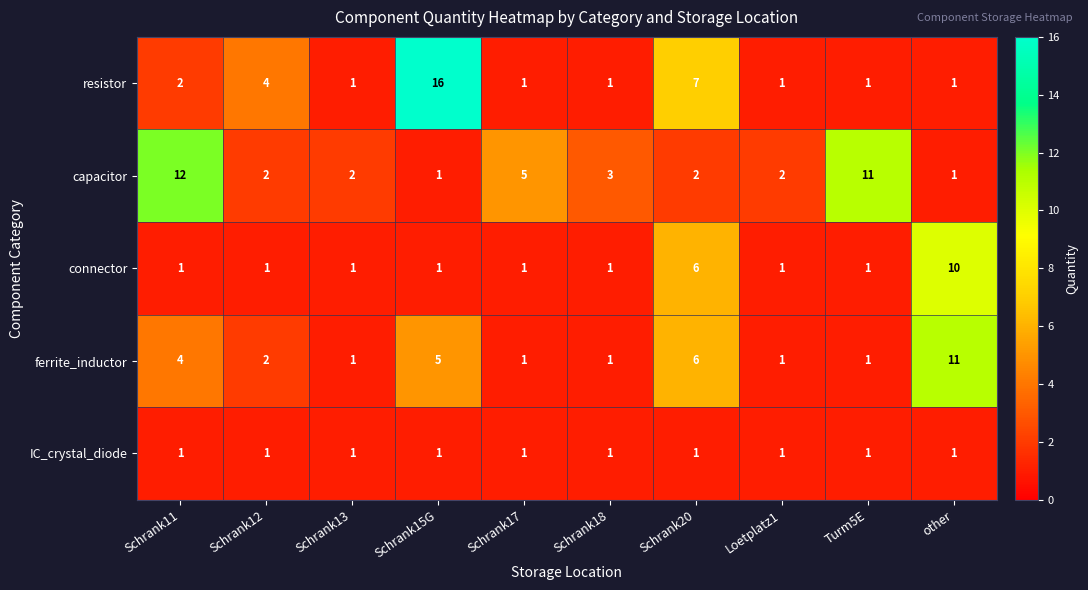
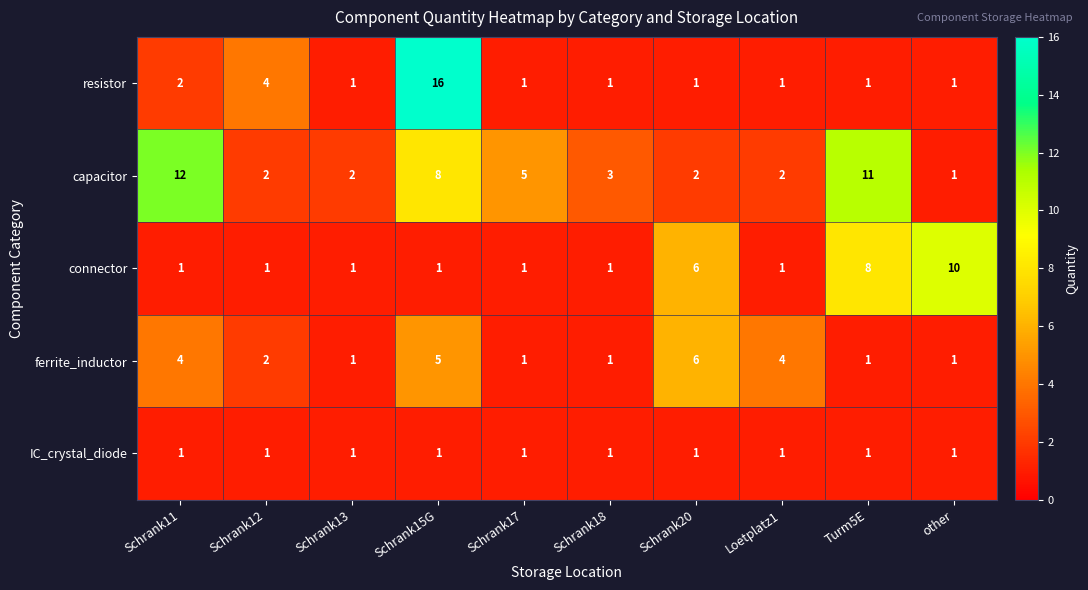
  {
    "resistor": {
      "Schrank11": 2,
      "Schrank12": 4,
      "Schrank13": 1,
      "Schrank15G": 16,
      "Schrank17": 1,
      "Schrank18": 1,
-     "Schrank20": 7,
+     "Schrank20": 1,
      "Loetplatz1": 1,
      "Turm5E": 1,
      "other": 1
    },
    "capacitor": {
      "Schrank11": 12,
      "Schrank12": 2,
      "Schrank13": 2,
-     "Schrank15G": 1,
+     "Schrank15G": 8,
      "Schrank17": 5,
      "Schrank18": 3,
      "Schrank20": 2,
      "Loetplatz1": 2,
      "Turm5E": 11,
      "other": 1
    },
    "connector": {
      "Schrank11": 1,
      "Schrank12": 1,
      "Schrank13": 1,
      "Schrank15G": 1,
      "Schrank17": 1,
      "Schrank18": 1,
      "Schrank20": 6,
      "Loetplatz1": 1,
-     "Turm5E": 1,
+     "Turm5E": 8,
      "other": 10
    },
    "ferrite_inductor": {
      "Schrank11": 4,
      "Schrank12": 2,
      "Schrank13": 1,
      "Schrank15G": 5,
      "Schrank17": 1,
      "Schrank18": 1,
      "Schrank20": 6,
-     "Loetplatz1": 1,
+     "Loetplatz1": 4,
      "Turm5E": 1,
-     "other": 11
+     "other": 1
    },
    "IC_crystal_diode": {
      "Schrank11": 1,
      "Schrank12": 1,
      "Schrank13": 1,
      "Schrank15G": 1,
      "Schrank17": 1,
      "Schrank18": 1,
      "Schrank20": 1,
      "Loetplatz1": 1,
      "Turm5E": 1,
      "other": 1
    }
  }
